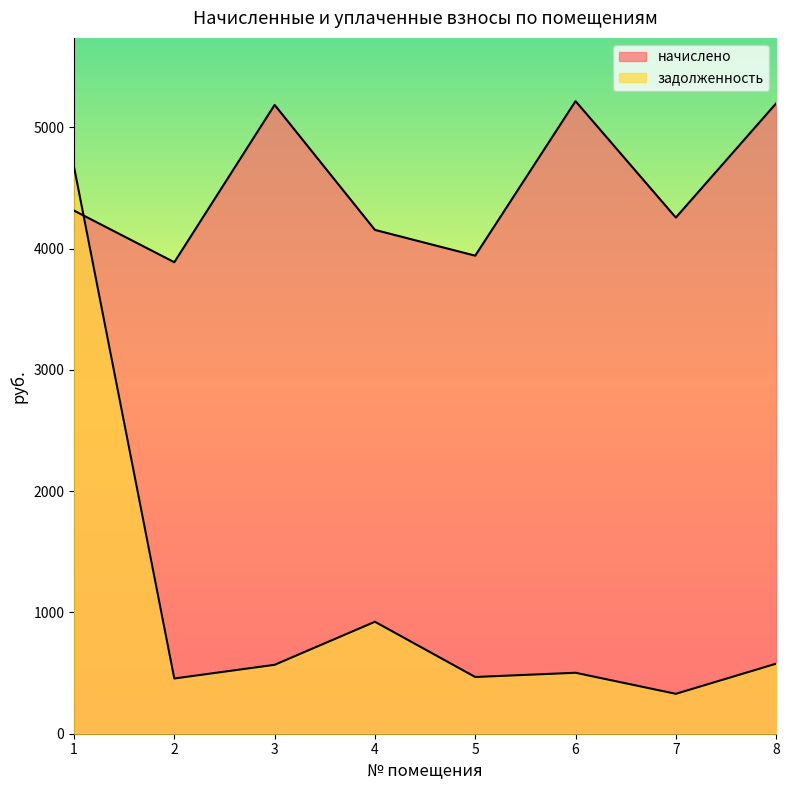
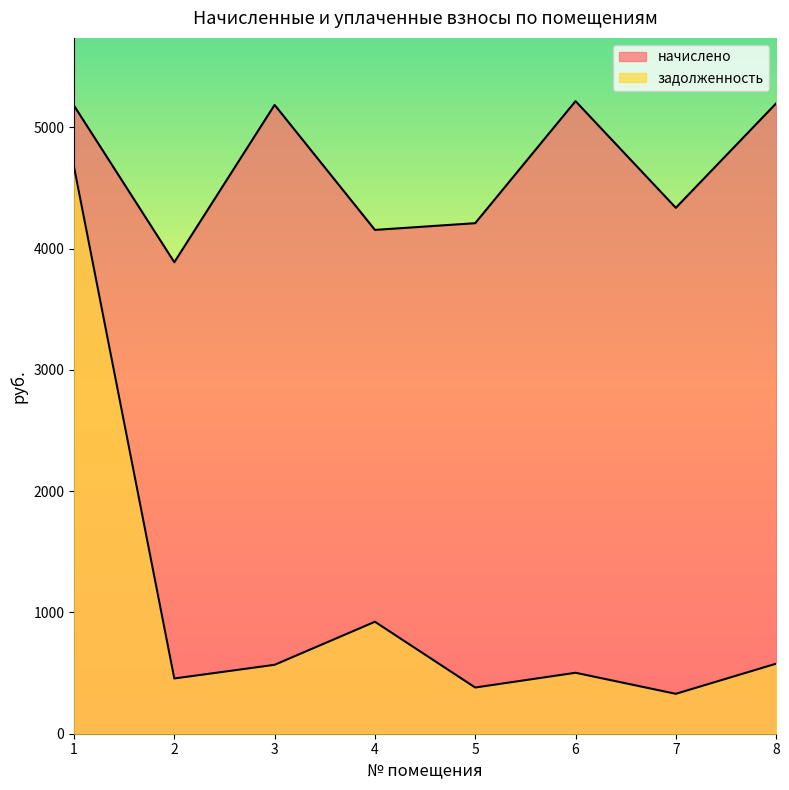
  {
    "начислено": {
-     "1": 4310,
+     "1": 5180,
      "2": 3890,
      "3": 5190,
      "4": 4160,
-     "5": 3940,
+     "5": 4210,
      "6": 5220,
-     "7": 4260,
+     "7": 4340,
      "8": 5200
    },
    "задолженность": {
      "1": 4680,
      "2": 460,
      "3": 570,
      "4": 920,
-     "5": 470,
+     "5": 380,
      "6": 500,
      "7": 330,
      "8": 580
    }
  }
